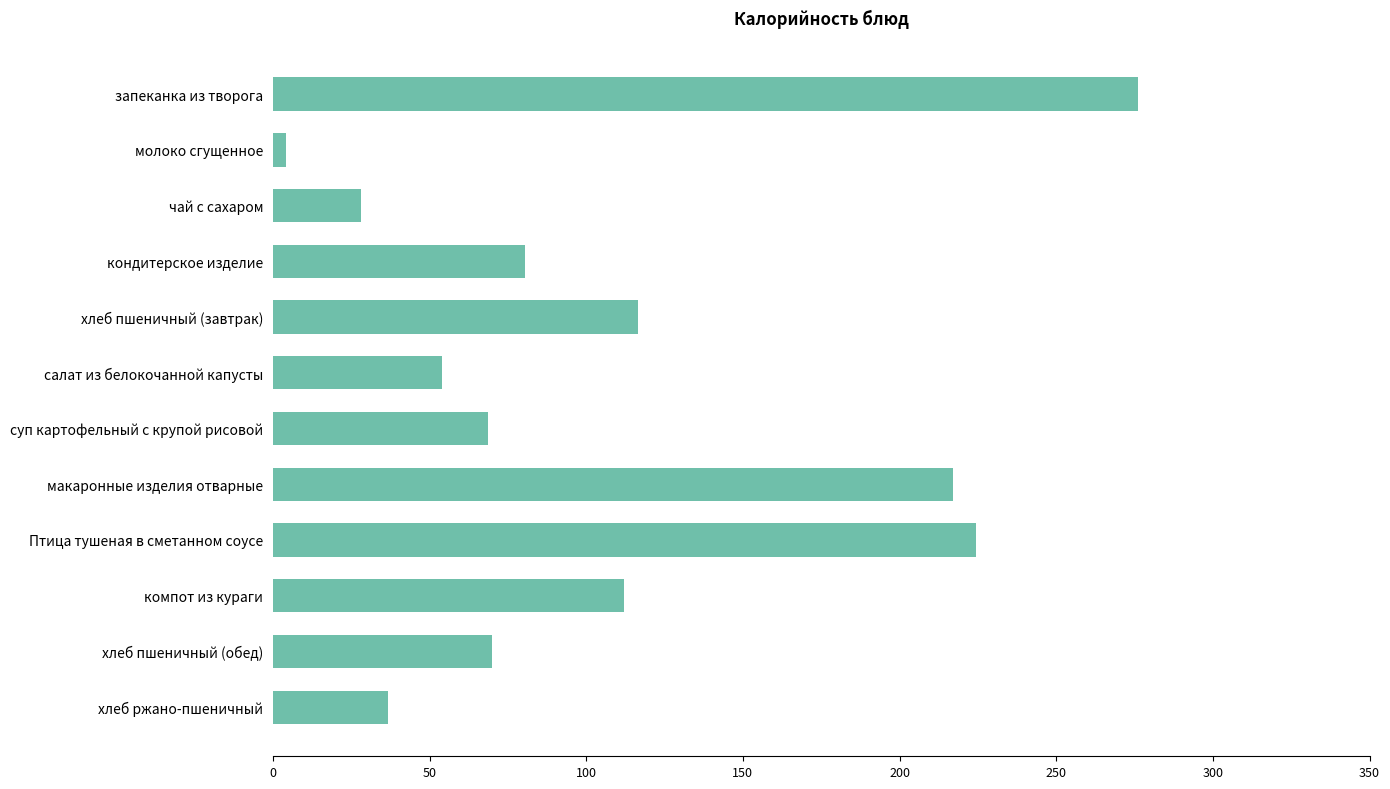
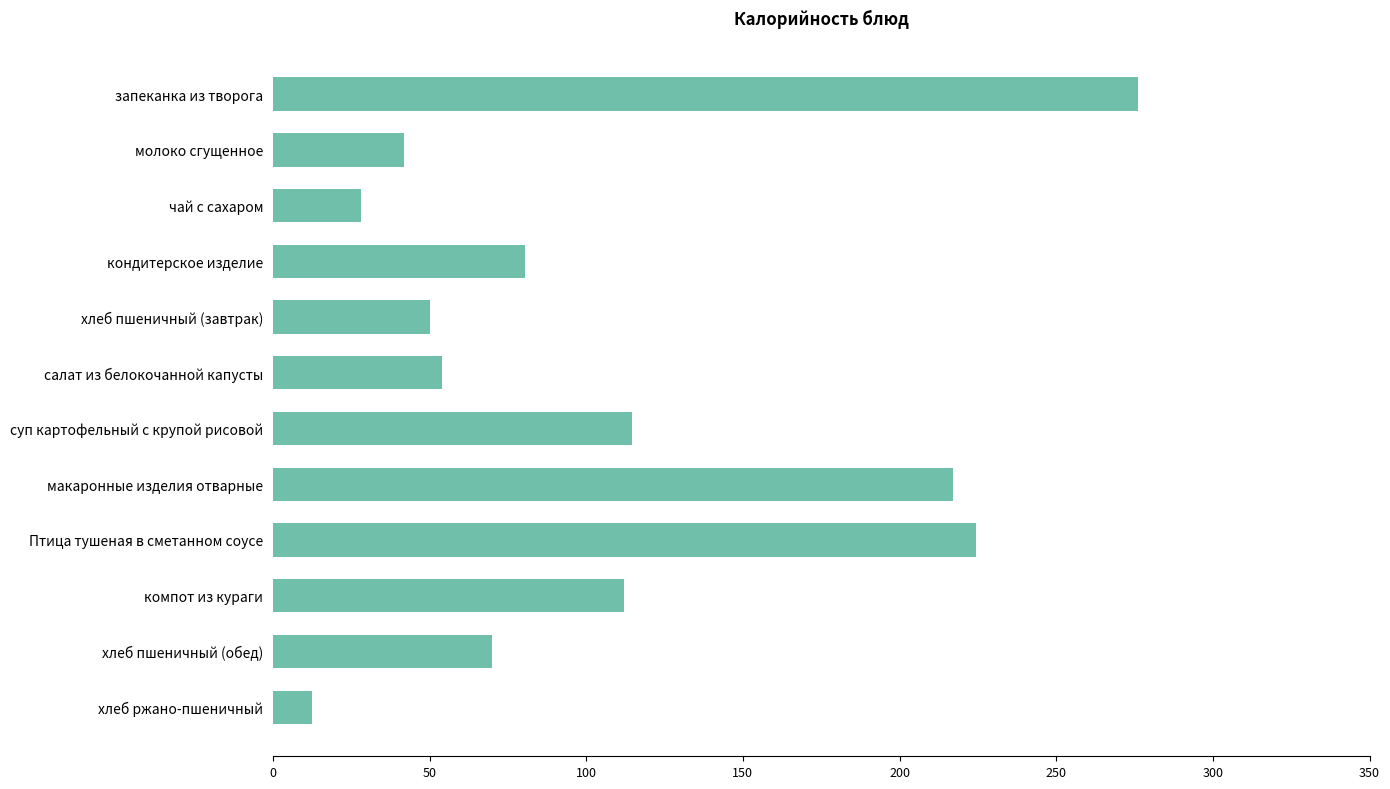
  {
    "запеканка из творога": 276,
-   "молоко сгущенное": 4,
+   "молоко сгущенное": 42,
    "чай с сахаром": 28,
    "кондитерское изделие": 81,
-   "хлеб пшеничный (завтрак)": 117,
+   "хлеб пшеничный (завтрак)": 50,
    "салат из белокочанной капусты": 54,
-   "суп картофельный с крупой рисовой": 69,
+   "суп картофельный с крупой рисовой": 115,
    "макаронные изделия отварные": 217,
    "Птица тушеная в сметанном соусе": 225,
    "компот из кураги": 112,
    "хлеб пшеничный (обед)": 70,
-   "хлеб ржано-пшеничный": 37
+   "хлеб ржано-пшеничный": 12
  }
